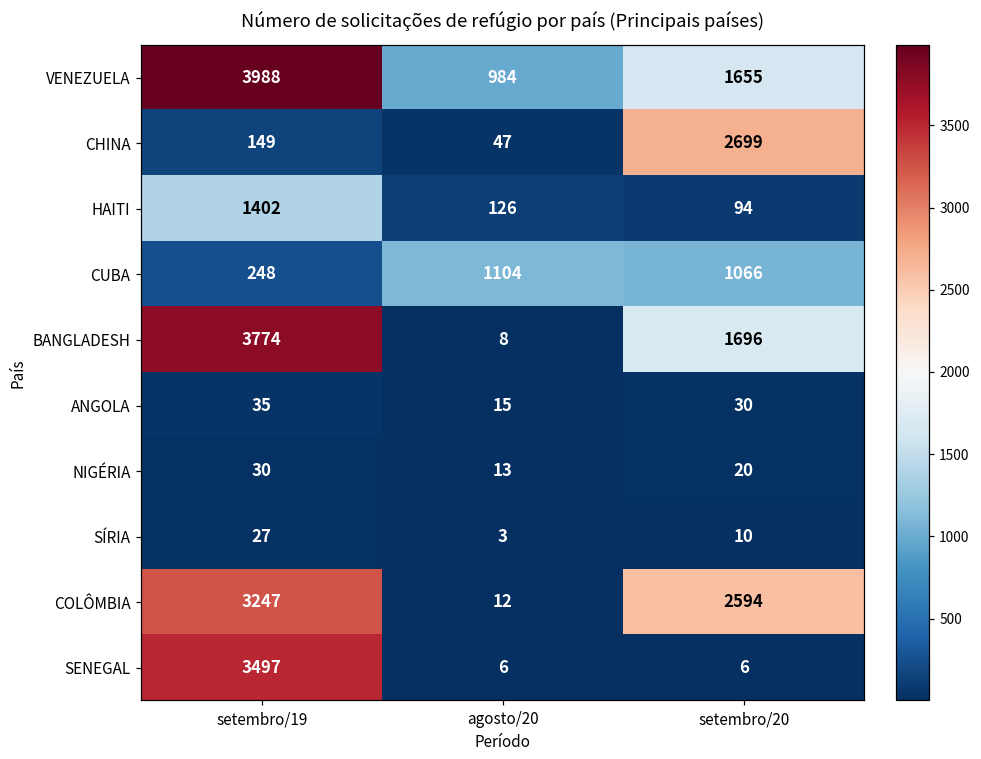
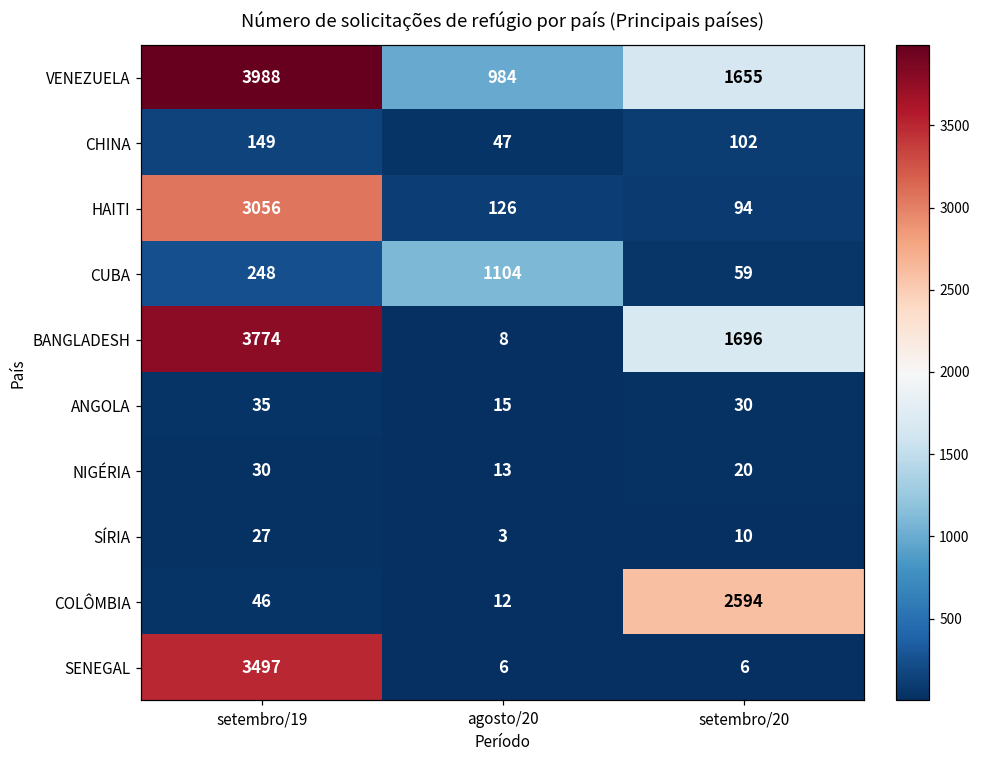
  {
    "VENEZUELA": {
      "setembro/19": 3988,
      "agosto/20": 984,
      "setembro/20": 1655
    },
    "CHINA": {
      "setembro/19": 149,
      "agosto/20": 47,
-     "setembro/20": 2699
+     "setembro/20": 102
    },
    "HAITI": {
-     "setembro/19": 1402,
+     "setembro/19": 3056,
      "agosto/20": 126,
      "setembro/20": 94
    },
    "CUBA": {
      "setembro/19": 248,
      "agosto/20": 1104,
-     "setembro/20": 1066
+     "setembro/20": 59
    },
    "BANGLADESH": {
      "setembro/19": 3774,
      "agosto/20": 8,
      "setembro/20": 1696
    },
    "ANGOLA": {
      "setembro/19": 35,
      "agosto/20": 15,
      "setembro/20": 30
    },
    "NIGÉRIA": {
      "setembro/19": 30,
      "agosto/20": 13,
      "setembro/20": 20
    },
    "SÍRIA": {
      "setembro/19": 27,
      "agosto/20": 3,
      "setembro/20": 10
    },
    "COLÔMBIA": {
-     "setembro/19": 3247,
+     "setembro/19": 46,
      "agosto/20": 12,
      "setembro/20": 2594
    },
    "SENEGAL": {
      "setembro/19": 3497,
      "agosto/20": 6,
      "setembro/20": 6
    }
  }
